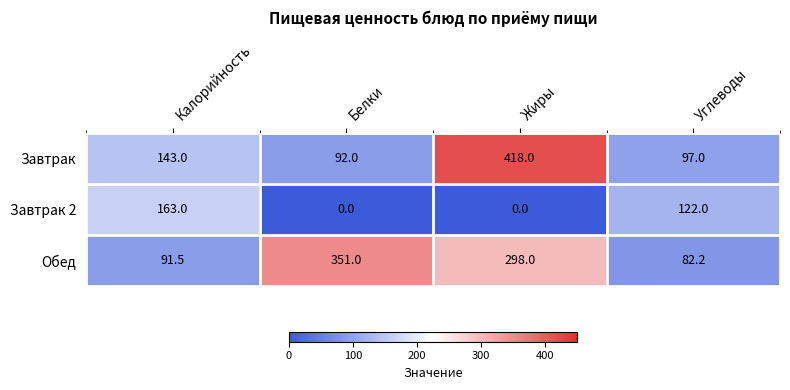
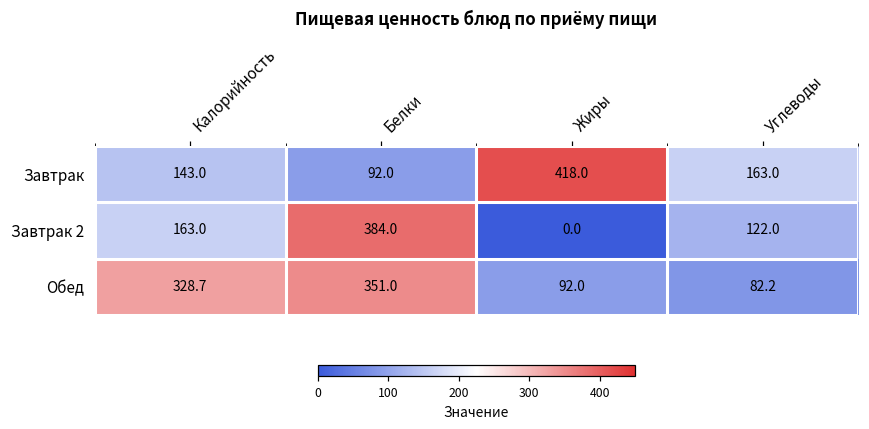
  {
    "Завтрак": {
      "Калорийность": 143.0,
      "Белки": 92.0,
      "Жиры": 418.0,
-     "Углеводы": 97.0
+     "Углеводы": 163.0
    },
    "Завтрак 2": {
      "Калорийность": 163.0,
-     "Белки": 0.0,
+     "Белки": 384.0,
      "Жиры": 0.0,
      "Углеводы": 122.0
    },
    "Обед": {
-     "Калорийность": 91.5,
+     "Калорийность": 328.7,
      "Белки": 351.0,
-     "Жиры": 298.0,
+     "Жиры": 92.0,
      "Углеводы": 82.2
    }
  }
